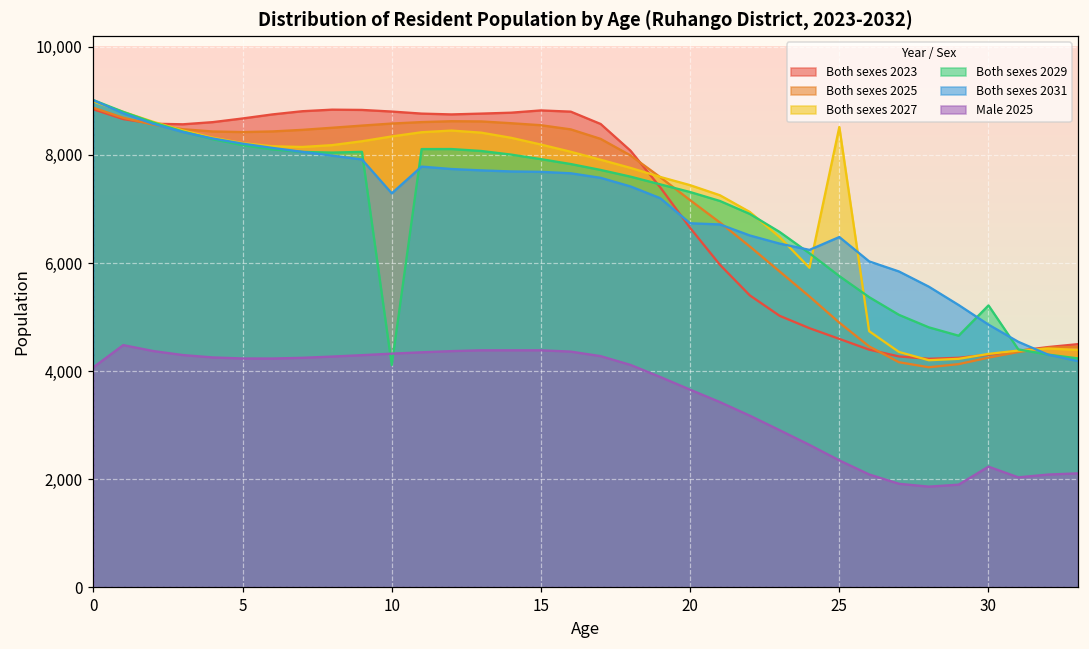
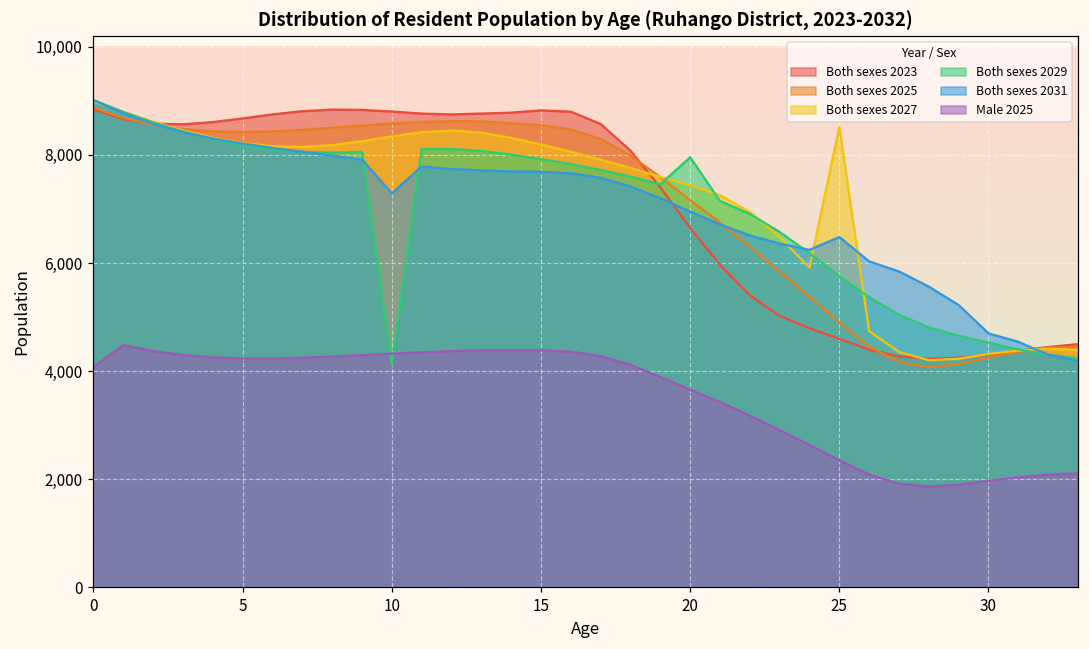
  {
    "Both sexes 2027": {
      "10": "8,300",
      "15": "8,200",
      "20": "7,400",
      "25": "8,500"
    },
    "Both sexes 2029": {
      "10": "4,100",
      "15": "7,900",
-     "20": "7,300",
+     "20": "8,000",
      "25": "5,800",
-     "30": "5,200"
+     "30": "4,500"
    },
    "Both sexes 2031": {
      "10": "7,300",
      "15": "7,700",
-     "20": "6,700",
+     "20": "7,000",
      "25": "6,500",
-     "30": "4,900"
+     "30": "4,700"
    },
    "Male 2025": {
      "0": "4,100",
      "5": "4,200",
      "10": "4,300",
      "15": "4,400",
      "20": "3,700",
      "25": "2,300",
-     "30": "2,200"
+     "30": "2,000"
    }
  }
